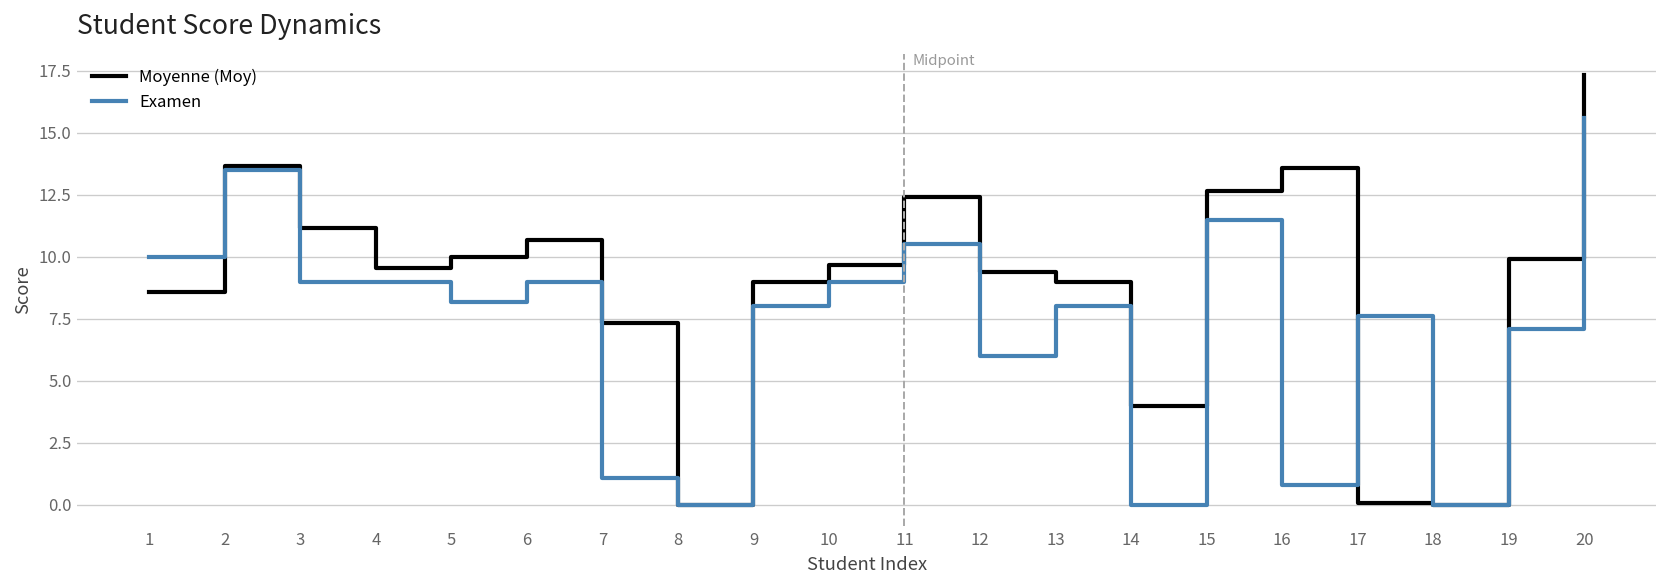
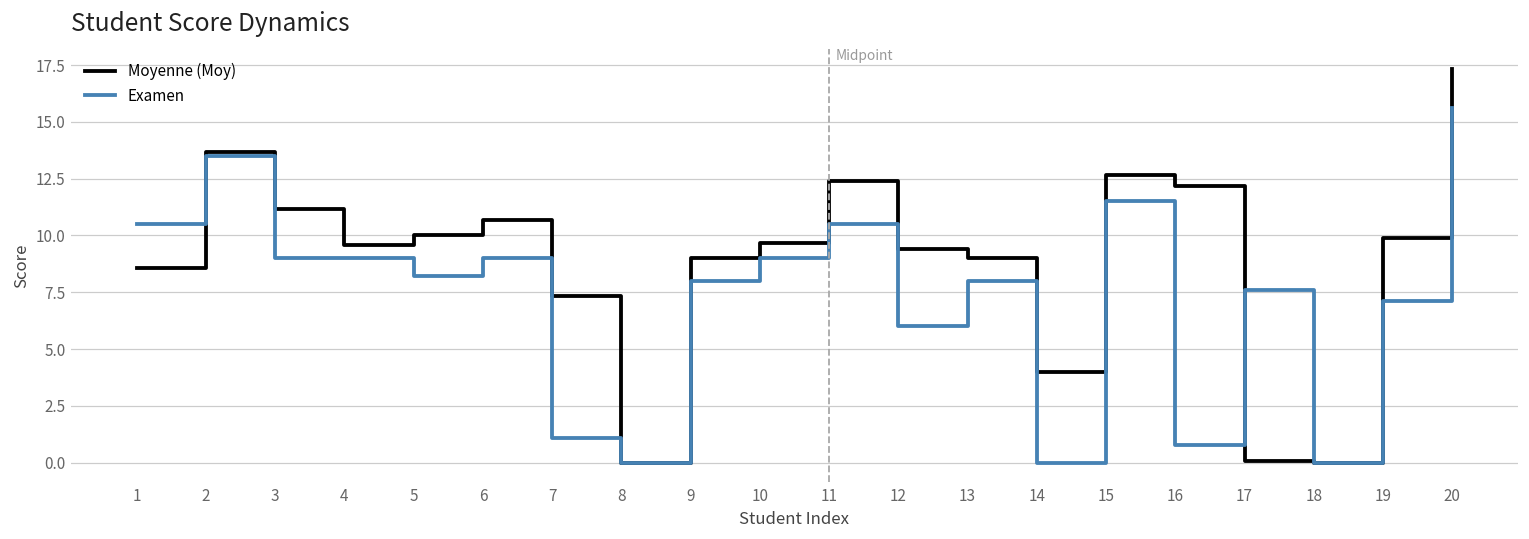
  {
    "Moyenne (Moy)": {
      "1": 8.6,
      "2": 13.7,
      "3": 11.2,
      "4": 9.6,
      "5": 10.0,
      "6": 10.7,
      "7": 7.3,
      "9": 9.0,
      "10": 9.7,
      "11": 12.4,
      "12": 9.4,
      "13": 9.0,
      "14": 4.0,
      "15": 12.7,
-     "16": 13.6,
+     "16": 12.2,
      "17": 0.1,
      "19": 9.9,
      "20": 17.3
    },
    "Examen": {
-     "1": 10.0,
+     "1": 10.5,
      "2": 13.5,
      "3": 9.0,
      "4": 9.0,
      "5": 8.2,
      "6": 9.0,
      "7": 1.1,
      "9": 8.0,
      "10": 9.0,
      "11": 10.5,
      "12": 6.0,
      "13": 8.0,
      "14": 0.0,
      "15": 11.5,
      "16": 0.8,
      "17": 7.6,
      "19": 7.1,
      "20": 15.6
    }
  }
